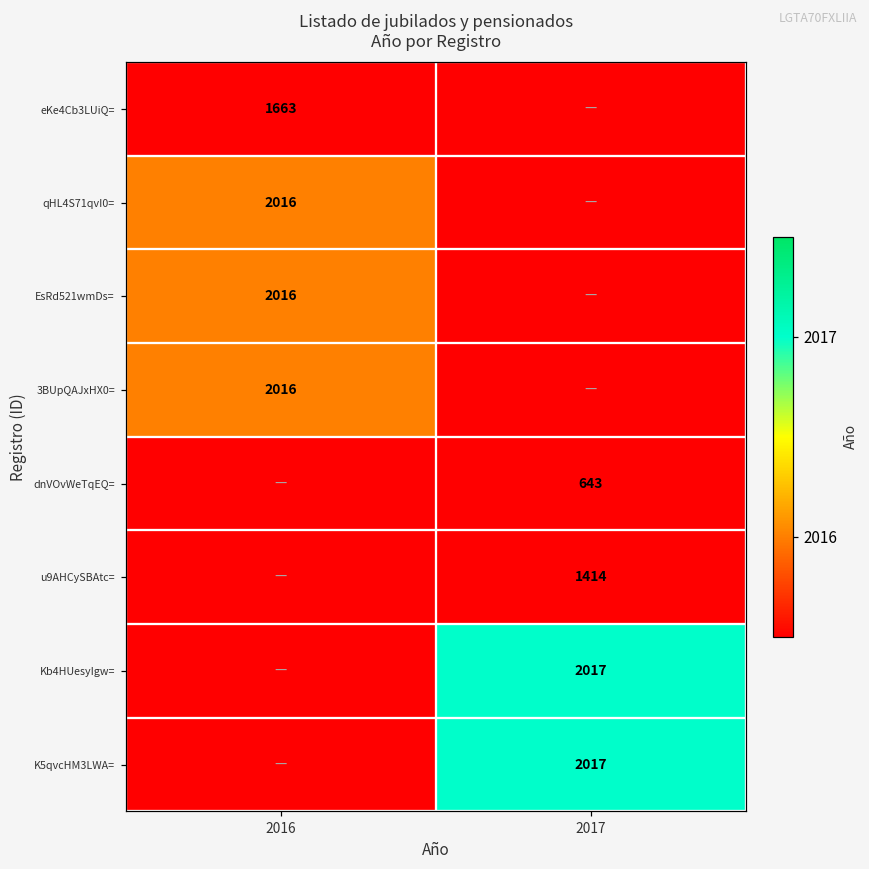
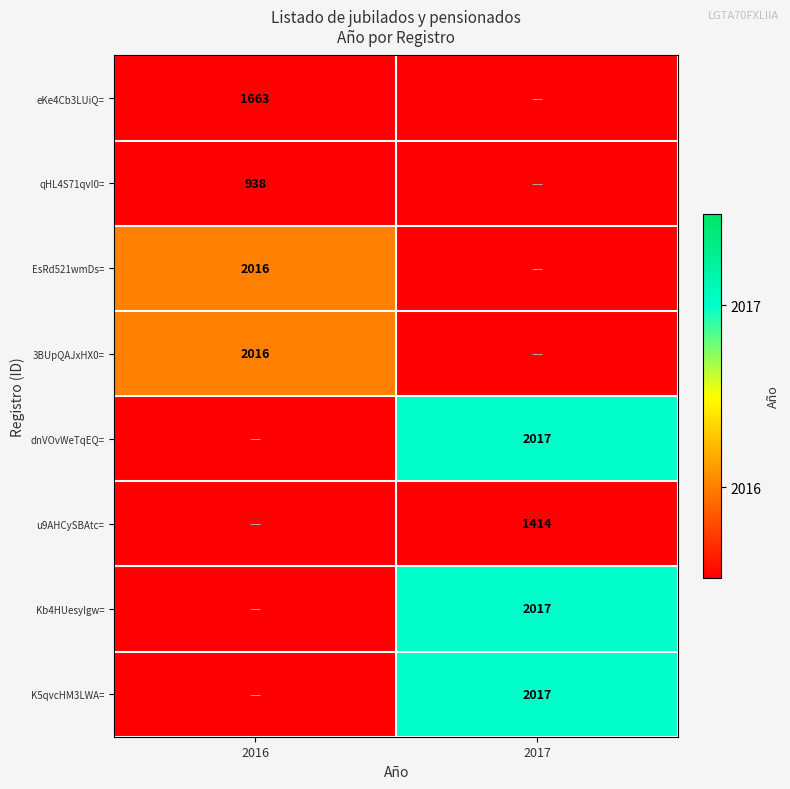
  {
    "eKe4Cb3LUiQ=": {
      "2016": 1663
    },
    "qHL4S71qvI0=": {
-     "2016": 2016
+     "2016": 938
    },
    "EsRd521wmDs=": {
      "2016": 2016
    },
    "3BUpQAJxHX0=": {
      "2016": 2016
    },
    "dnVOvWeTqEQ=": {
-     "2017": 643
+     "2017": 2017
    },
    "u9AHCySBAtc=": {
      "2017": 1414
    },
    "Kb4HUesyIgw=": {
      "2017": 2017
    },
    "K5qvcHM3LWA=": {
      "2017": 2017
    }
  }
